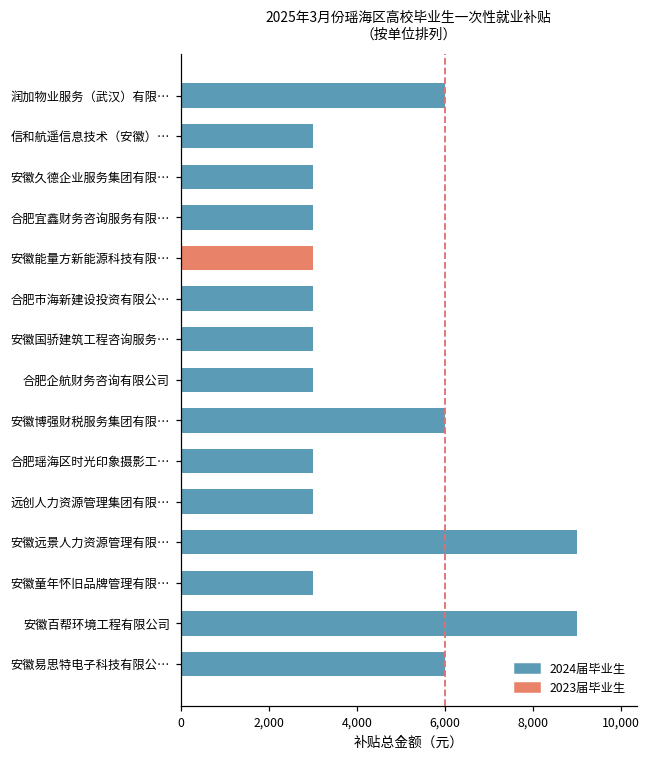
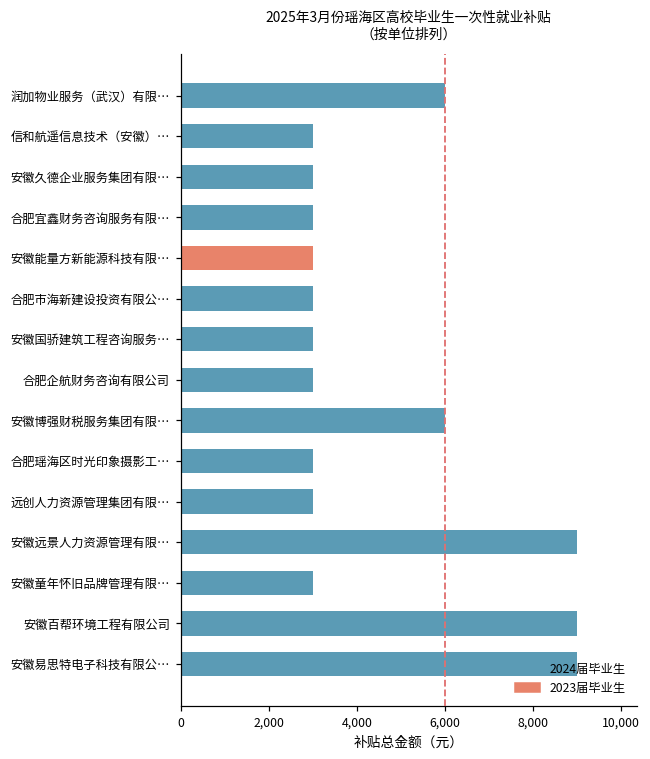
  {
    "润加物业服务（武汉）有限…": "6,000",
    "信和航遥信息技术（安徽）…": "3,000",
    "安徽久德企业服务集团有限…": "3,000",
    "合肥宜鑫财务咨询服务有限…": "3,000",
    "安徽能量方新能源科技有限…": "3,000",
    "合肥市海新建设投资有限公…": "3,000",
    "安徽国骄建筑工程咨询服务…": "3,000",
    "合肥企航财务咨询有限公司": "3,000",
    "安徽博强财税服务集团有限…": "6,000",
    "合肥瑶海区时光印象摄影工…": "3,000",
    "远创人力资源管理集团有限…": "3,000",
    "安徽远景人力资源管理有限…": "9,000",
    "安徽童年怀旧品牌管理有限…": "3,000",
    "安徽百帮环境工程有限公司": "9,000",
-   "安徽易思特电子科技有限公…": "6,000"
+   "安徽易思特电子科技有限公…": "9,000"
  }
